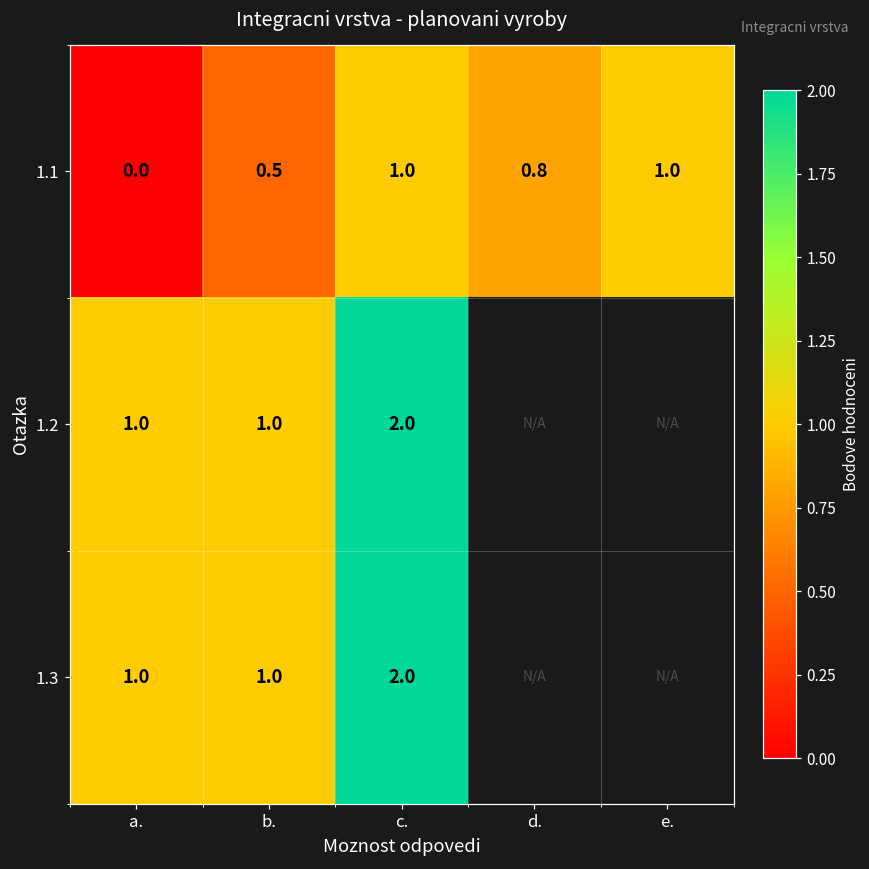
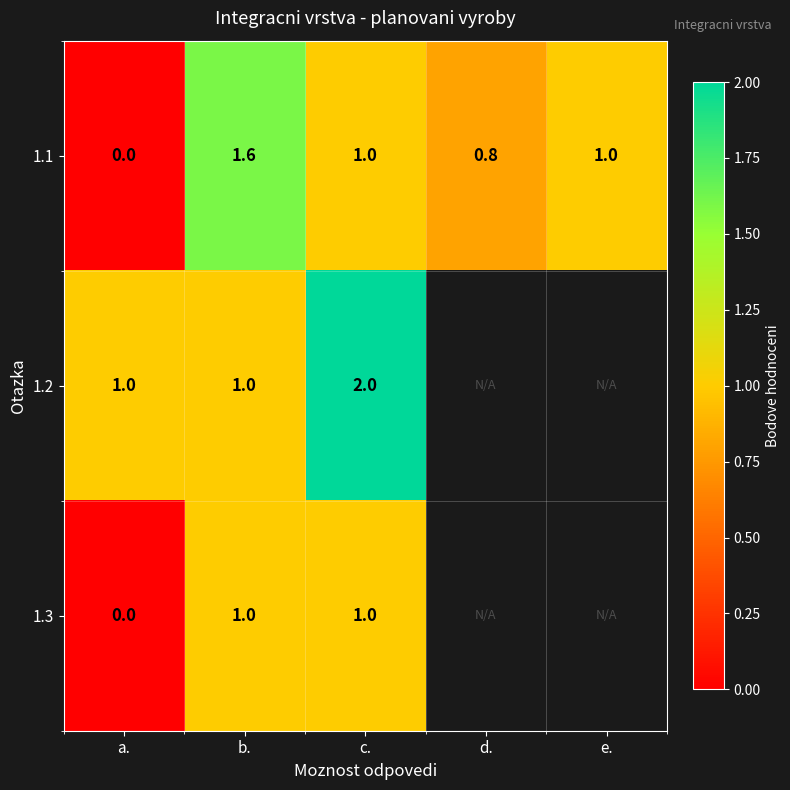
  {
    "1.1": {
      "a.": 0.0,
-     "b.": 0.5,
+     "b.": 1.6,
      "c.": 1.0,
      "d.": 0.8,
      "e.": 1.0
    },
    "1.2": {
      "a.": 1.0,
      "b.": 1.0,
      "c.": 2.0
    },
    "1.3": {
-     "a.": 1.0,
+     "a.": 0.0,
      "b.": 1.0,
-     "c.": 2.0
+     "c.": 1.0
    }
  }
